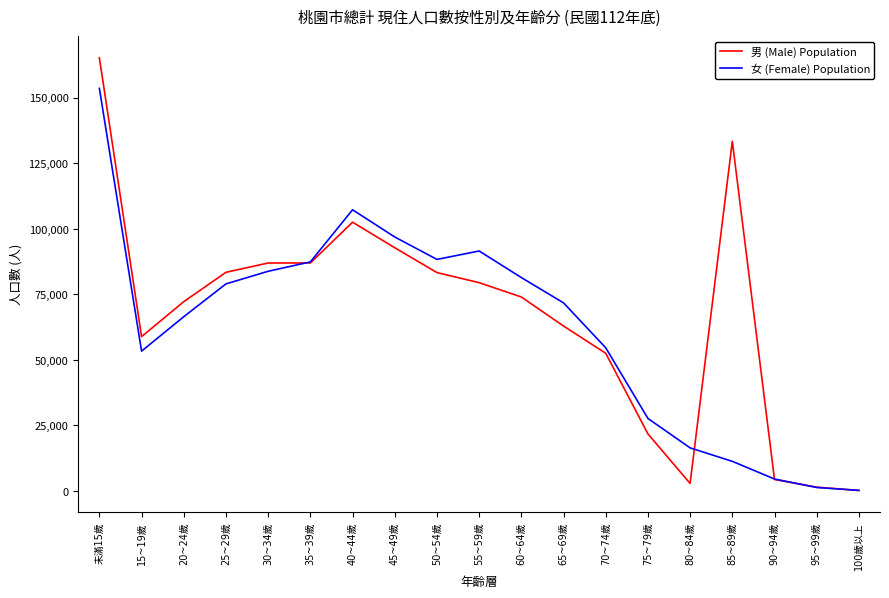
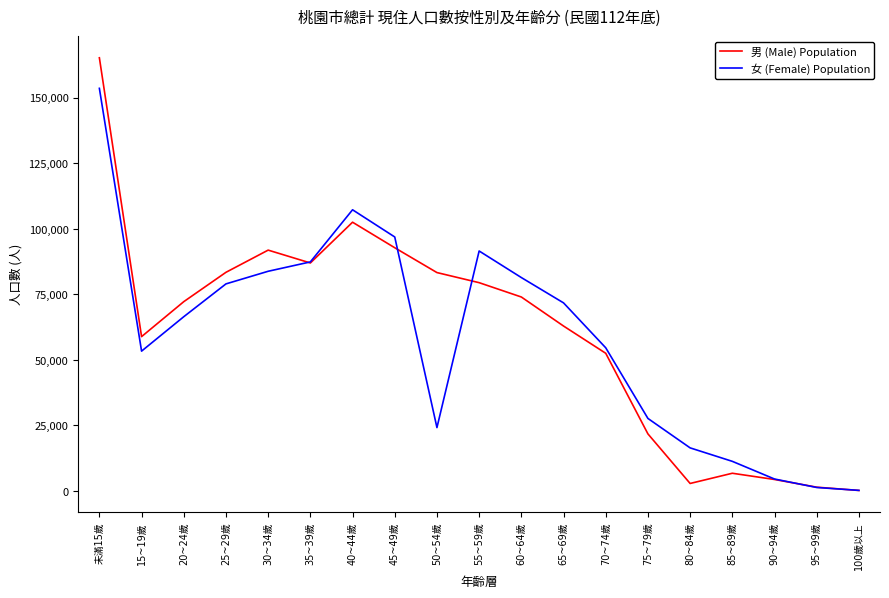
  {
    "男 (Male) Population": {
      "未滿15歲": "165,000",
      "15~19歲": "59,000",
      "20~24歲": "72,000",
      "25~29歲": "83,000",
-     "30~34歲": "87,000",
+     "30~34歲": "92,000",
      "40~44歲": "102,000",
      "45~49歲": "93,000",
      "50~54歲": "83,000",
      "55~59歲": "79,000",
      "60~64歲": "74,000",
      "65~69歲": "63,000",
      "70~74歲": "52,000",
      "75~79歲": "22,000",
      "80~84歲": "3,000",
-     "85~89歲": "133,000"
+     "85~89歲": "7,000"
    },
    "女 (Female) Population": {
      "未滿15歲": "154,000",
      "15~19歲": "53,000",
      "20~24歲": "66,000",
      "25~29歲": "79,000",
      "30~34歲": "84,000",
      "40~44歲": "107,000",
      "45~49歲": "97,000",
-     "50~54歲": "88,000",
+     "50~54歲": "24,000",
      "55~59歲": "92,000",
      "60~64歲": "81,000",
      "65~69歲": "72,000",
      "70~74歲": "55,000",
      "75~79歲": "28,000",
      "80~84歲": "16,000",
      "85~89歲": "11,000"
    }
  }
